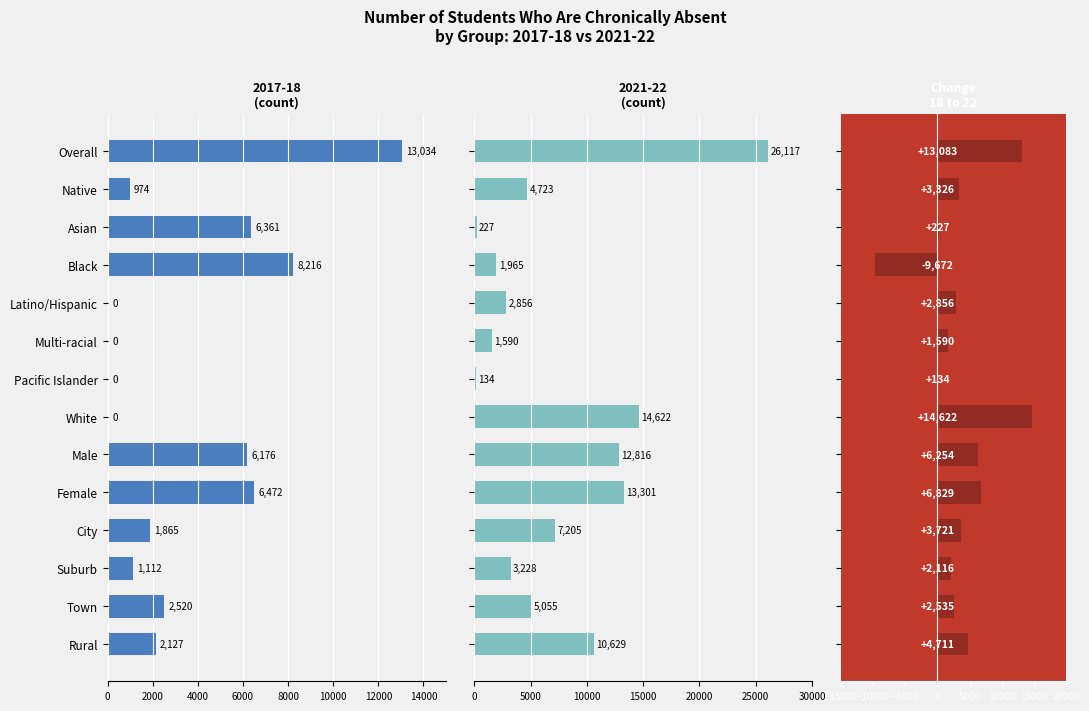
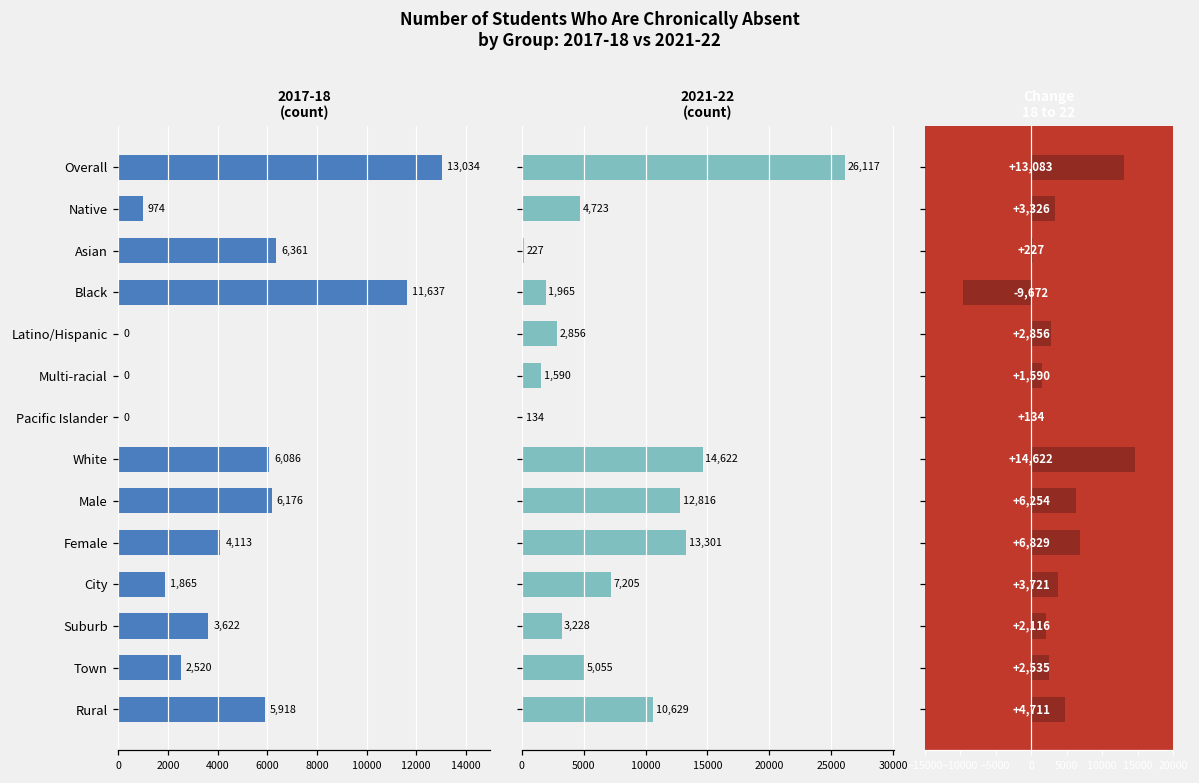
  {
    "2017-18 (count)": {
      "Overall": "13,034",
      "Native": "974",
      "Asian": "6,361",
-     "Black": "8,216",
+     "Black": "11,637",
      "Latino/Hispanic": "0",
      "Multi-racial": "0",
      "Pacific Islander": "0",
-     "White": "0",
+     "White": "6,086",
      "Male": "6,176",
-     "Female": "6,472",
+     "Female": "4,113",
      "City": "1,865",
-     "Suburb": "1,112",
+     "Suburb": "3,622",
      "Town": "2,520",
-     "Rural": "2,127"
+     "Rural": "5,918"
    }
  }
